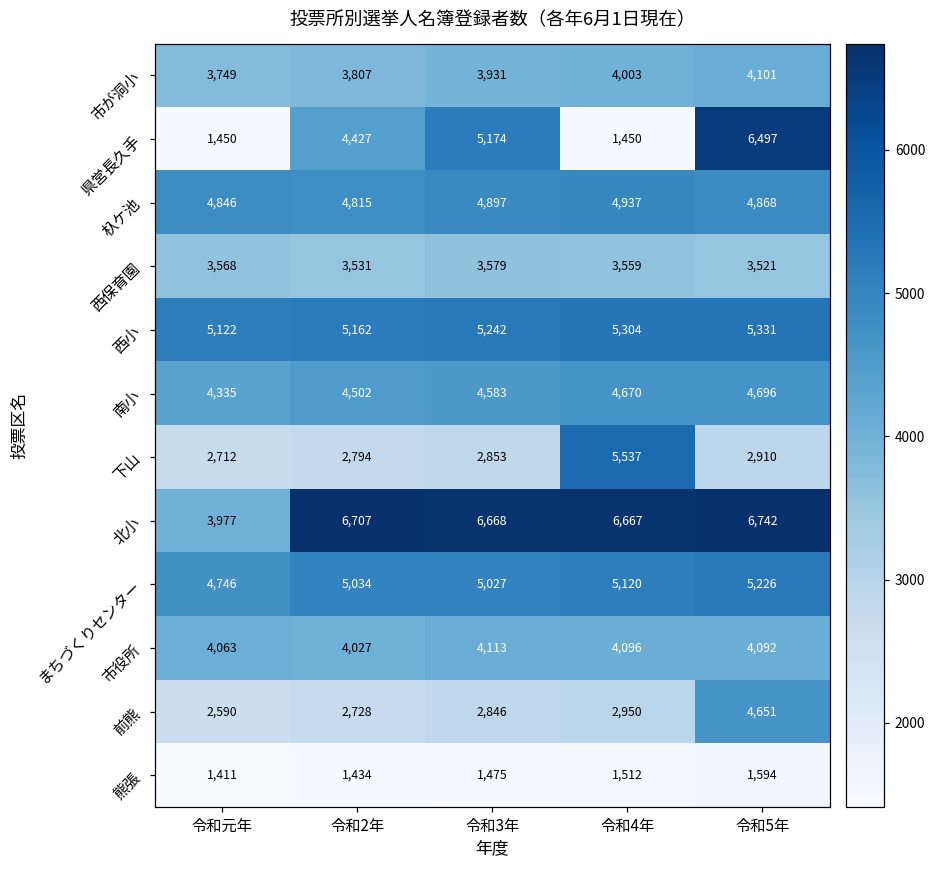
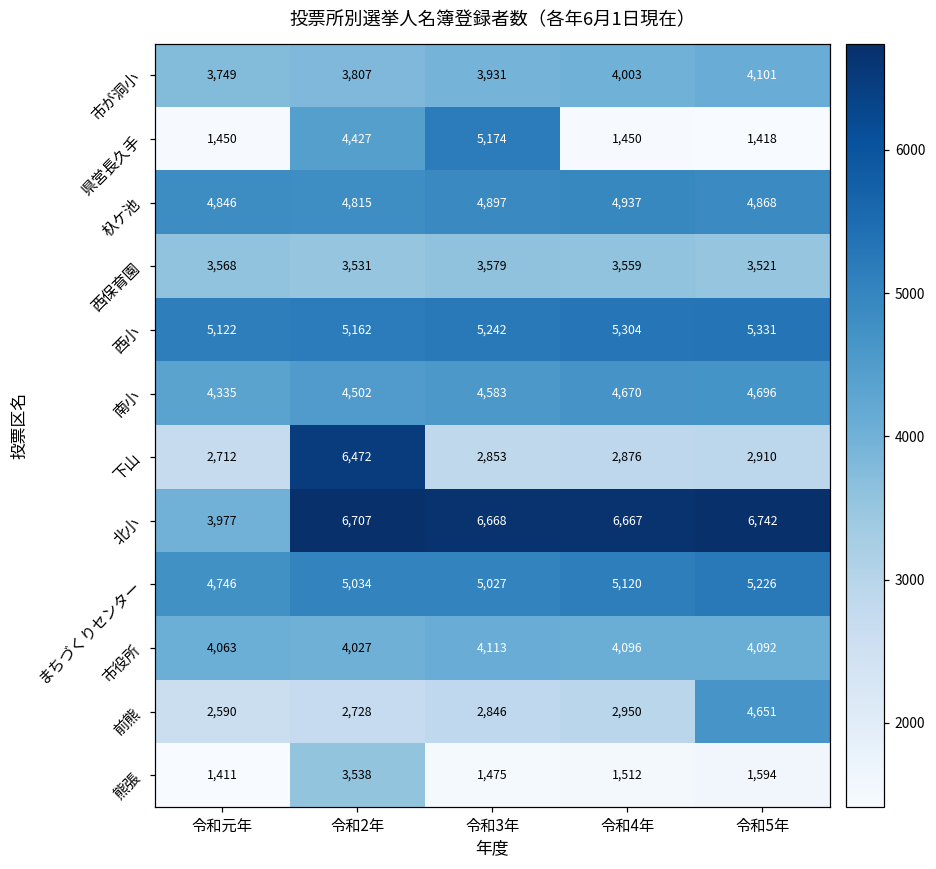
  {
    "市が洞小": {
      "令和元年": "3,749",
      "令和2年": "3,807",
      "令和3年": "3,931",
      "令和4年": "4,003",
      "令和5年": "4,101"
    },
    "県営長久手": {
      "令和元年": "1,450",
      "令和2年": "4,427",
      "令和3年": "5,174",
      "令和4年": "1,450",
-     "令和5年": "6,497"
+     "令和5年": "1,418"
    },
    "杁ケ池": {
      "令和元年": "4,846",
      "令和2年": "4,815",
      "令和3年": "4,897",
      "令和4年": "4,937",
      "令和5年": "4,868"
    },
    "西保育園": {
      "令和元年": "3,568",
      "令和2年": "3,531",
      "令和3年": "3,579",
      "令和4年": "3,559",
      "令和5年": "3,521"
    },
    "西小": {
      "令和元年": "5,122",
      "令和2年": "5,162",
      "令和3年": "5,242",
      "令和4年": "5,304",
      "令和5年": "5,331"
    },
    "南小": {
      "令和元年": "4,335",
      "令和2年": "4,502",
      "令和3年": "4,583",
      "令和4年": "4,670",
      "令和5年": "4,696"
    },
    "下山": {
      "令和元年": "2,712",
-     "令和2年": "2,794",
+     "令和2年": "6,472",
      "令和3年": "2,853",
-     "令和4年": "5,537",
+     "令和4年": "2,876",
      "令和5年": "2,910"
    },
    "北小": {
      "令和元年": "3,977",
      "令和2年": "6,707",
      "令和3年": "6,668",
      "令和4年": "6,667",
      "令和5年": "6,742"
    },
    "まちづくりセンター": {
      "令和元年": "4,746",
      "令和2年": "5,034",
      "令和3年": "5,027",
      "令和4年": "5,120",
      "令和5年": "5,226"
    },
    "市役所": {
      "令和元年": "4,063",
      "令和2年": "4,027",
      "令和3年": "4,113",
      "令和4年": "4,096",
      "令和5年": "4,092"
    },
    "前熊": {
      "令和元年": "2,590",
      "令和2年": "2,728",
      "令和3年": "2,846",
      "令和4年": "2,950",
      "令和5年": "4,651"
    },
    "熊張": {
      "令和元年": "1,411",
-     "令和2年": "1,434",
+     "令和2年": "3,538",
      "令和3年": "1,475",
      "令和4年": "1,512",
      "令和5年": "1,594"
    }
  }
